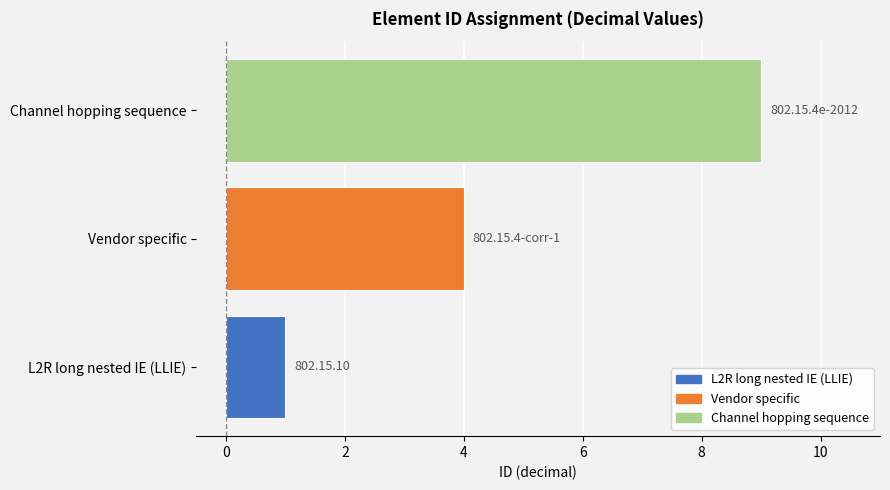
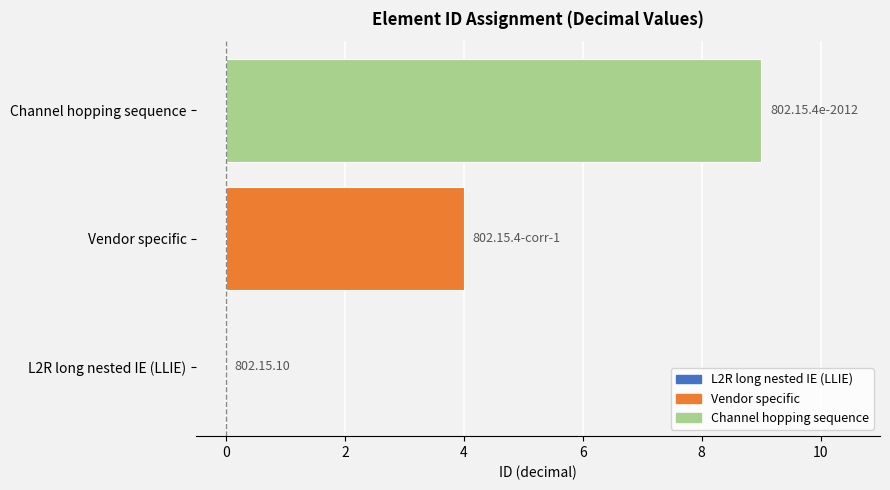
  {
-   "L2R long nested IE (LLIE)": 1
+   "L2R long nested IE (LLIE)": 0
  }
